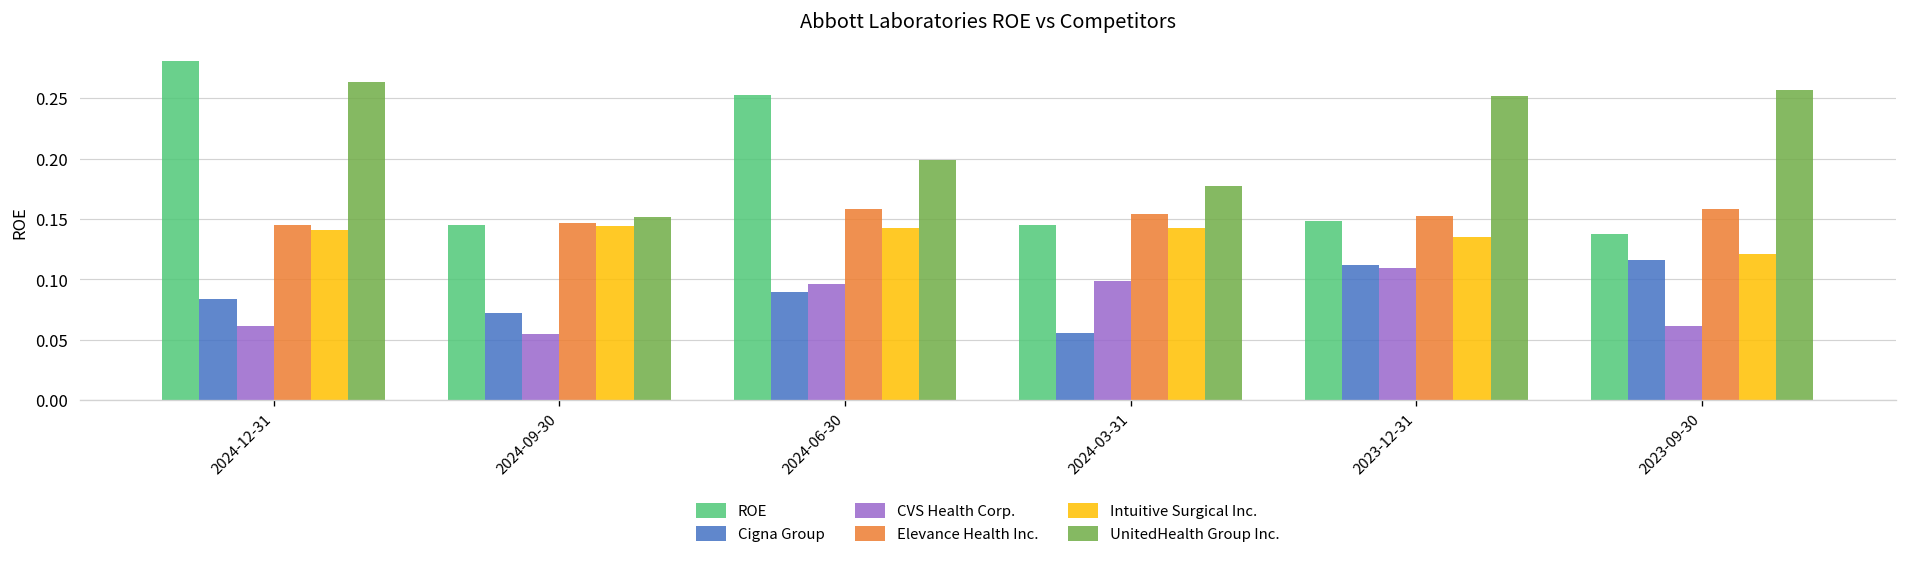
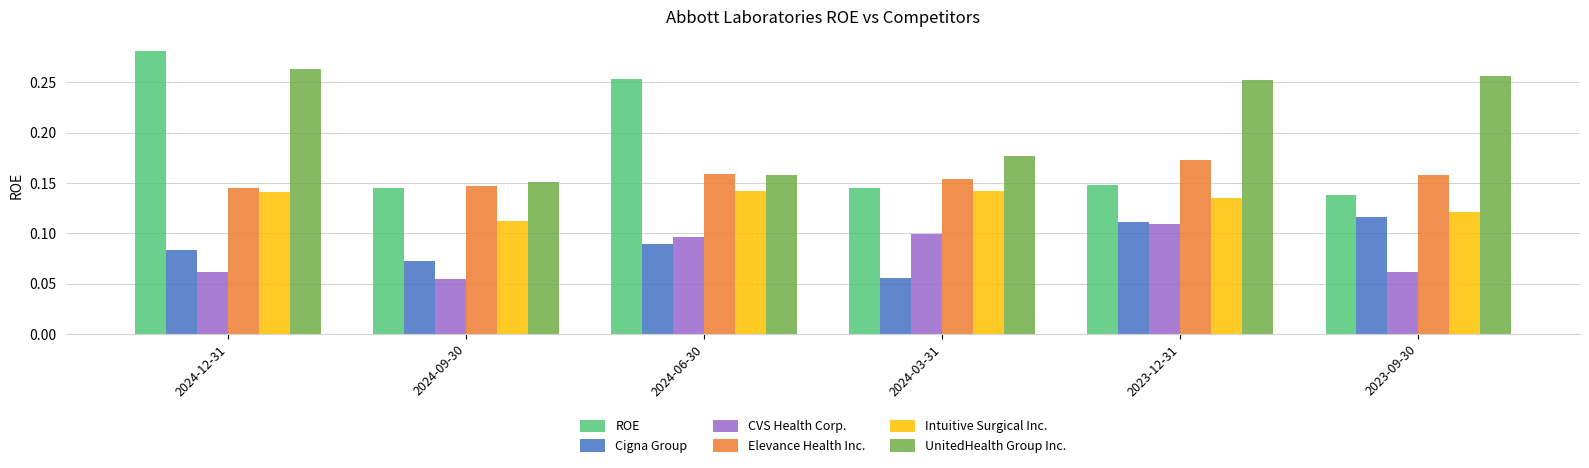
  {
    "ROE": {
      "2024-12-31": 0.281,
      "2024-09-30": 0.145,
      "2024-06-30": 0.253,
      "2024-03-31": 0.145,
      "2023-12-31": 0.148,
      "2023-09-30": 0.138
    },
    "Cigna Group": {
      "2024-12-31": 0.084,
      "2024-09-30": 0.072,
      "2024-06-30": 0.090,
      "2024-03-31": 0.056,
      "2023-12-31": 0.112,
      "2023-09-30": 0.116
    },
    "CVS Health Corp.": {
      "2024-12-31": 0.061,
      "2024-09-30": 0.054,
      "2024-06-30": 0.096,
      "2024-03-31": 0.099,
      "2023-12-31": 0.109,
      "2023-09-30": 0.062
    },
    "Elevance Health Inc.": {
      "2024-12-31": 0.145,
      "2024-09-30": 0.147,
      "2024-06-30": 0.159,
      "2024-03-31": 0.154,
-     "2023-12-31": 0.152,
+     "2023-12-31": 0.173,
      "2023-09-30": 0.158
    },
    "Intuitive Surgical Inc.": {
      "2024-12-31": 0.141,
-     "2024-09-30": 0.144,
+     "2024-09-30": 0.112,
      "2024-06-30": 0.142,
      "2024-03-31": 0.142,
      "2023-12-31": 0.135,
      "2023-09-30": 0.121
    },
    "UnitedHealth Group Inc.": {
      "2024-12-31": 0.264,
      "2024-09-30": 0.151,
-     "2024-06-30": 0.199,
+     "2024-06-30": 0.158,
      "2024-03-31": 0.177,
      "2023-12-31": 0.252,
      "2023-09-30": 0.257
    }
  }
